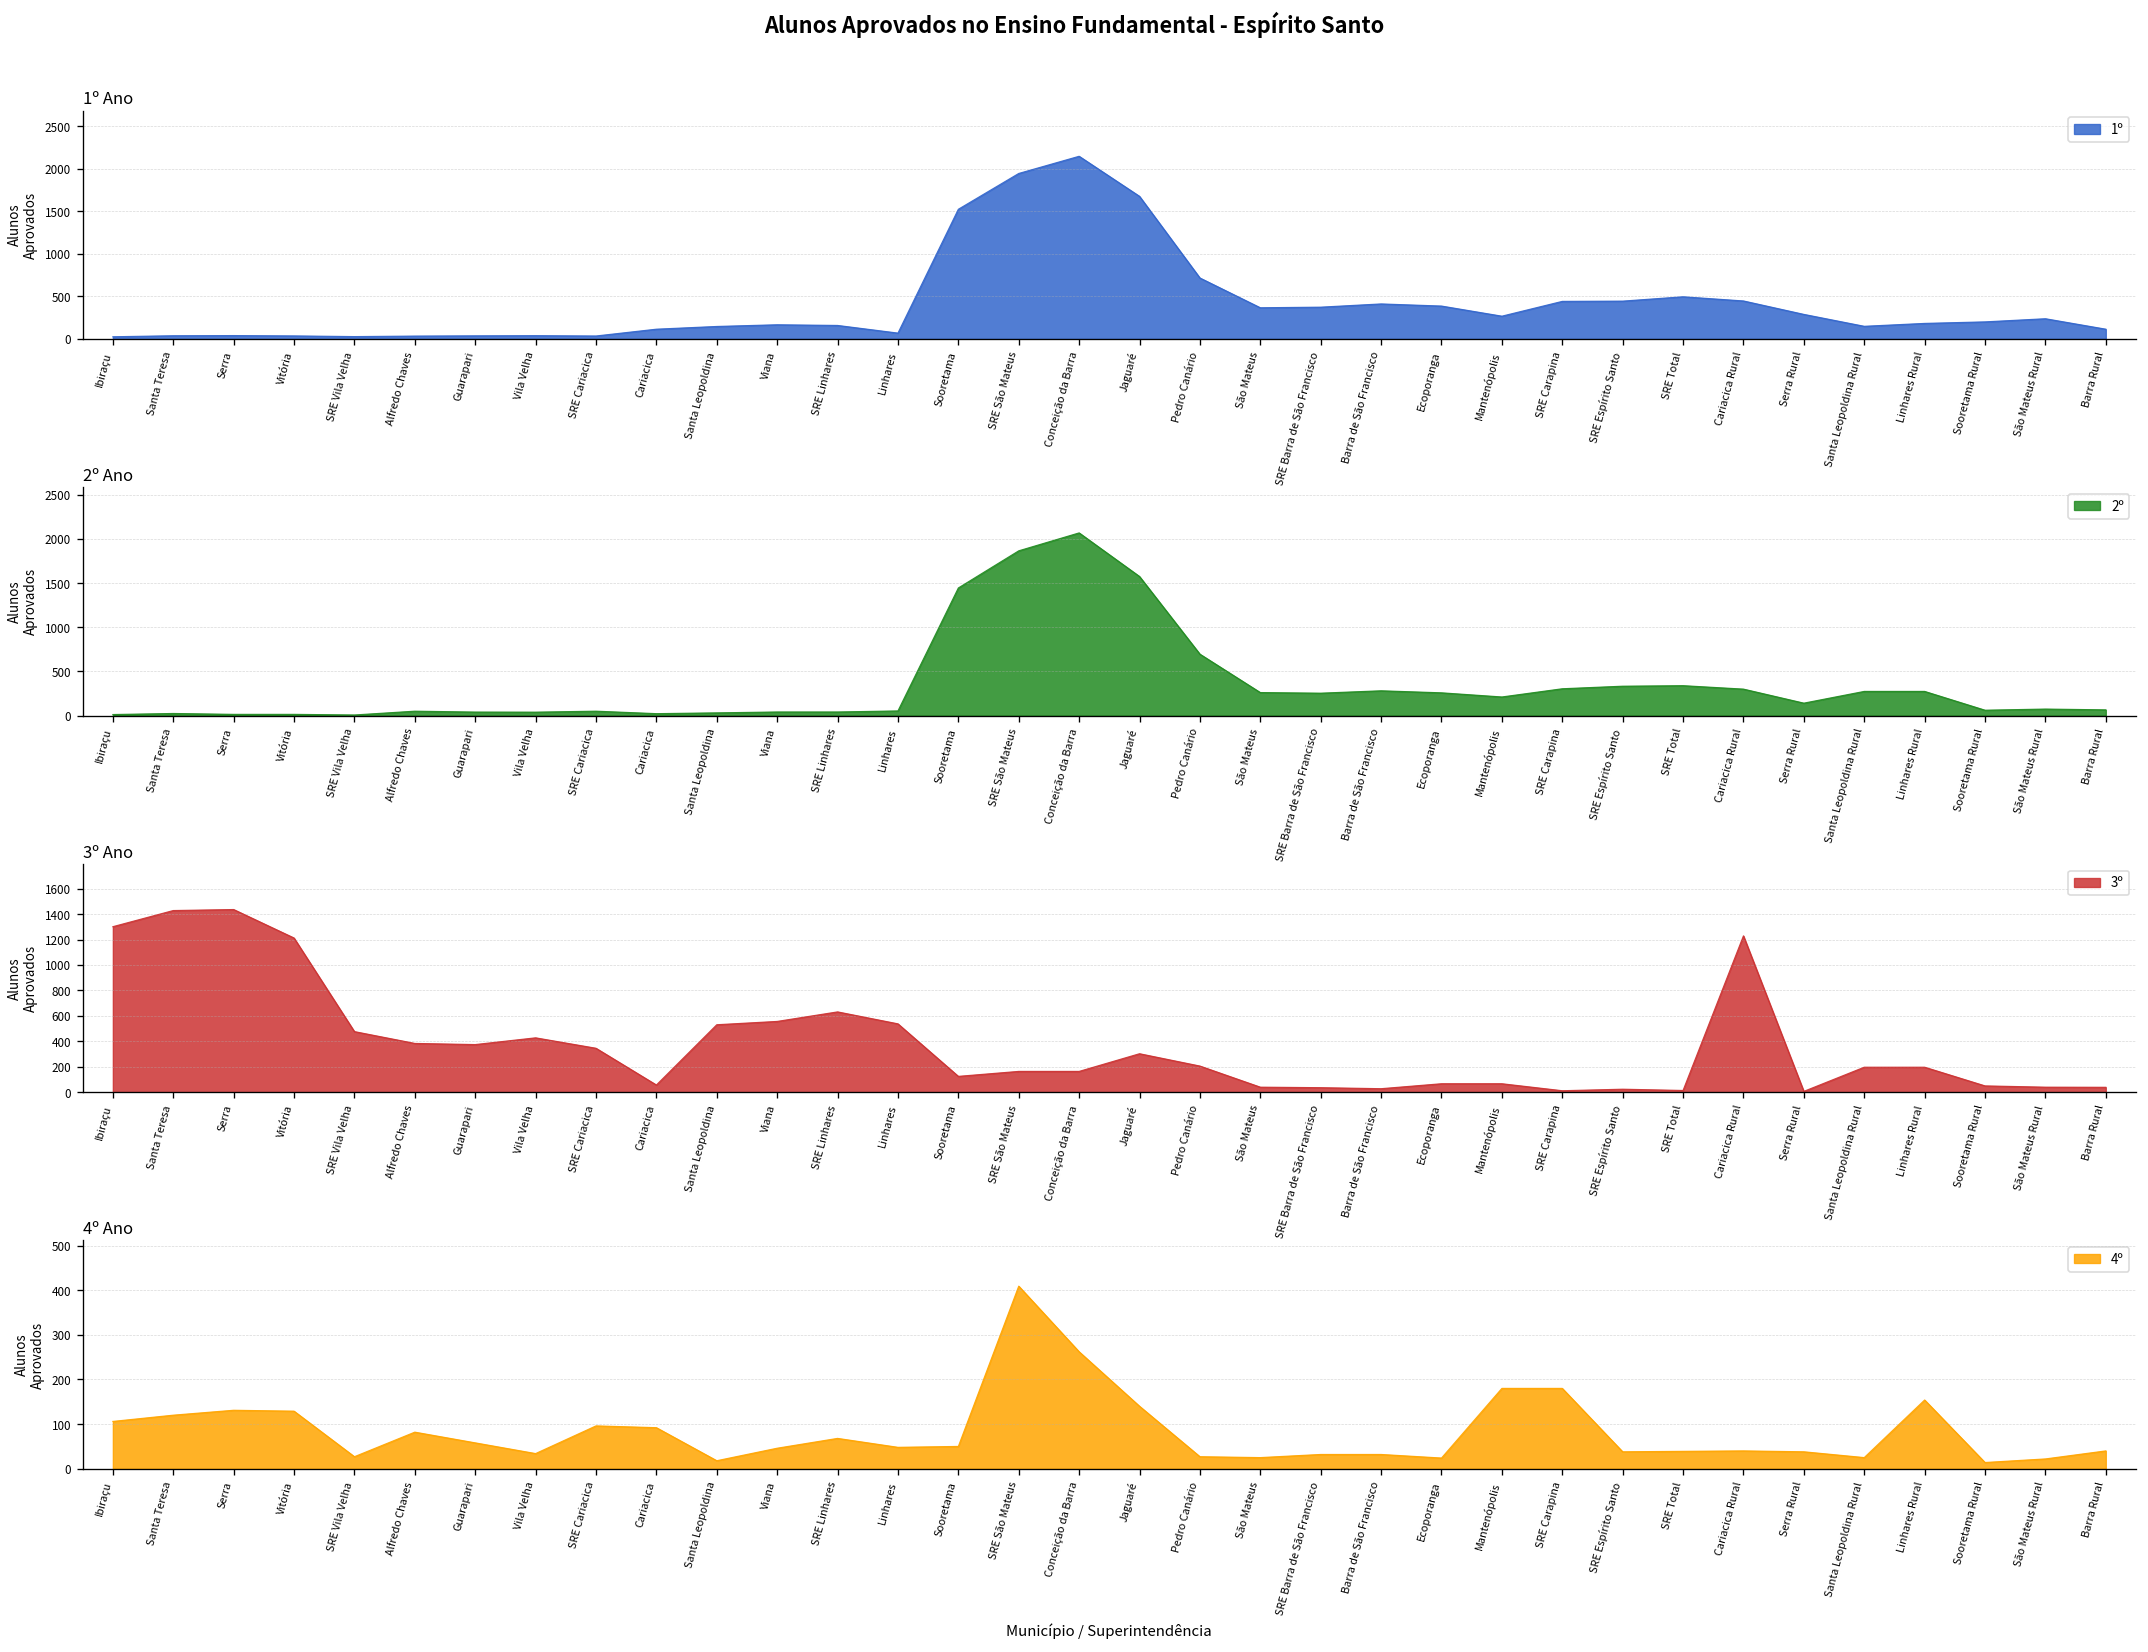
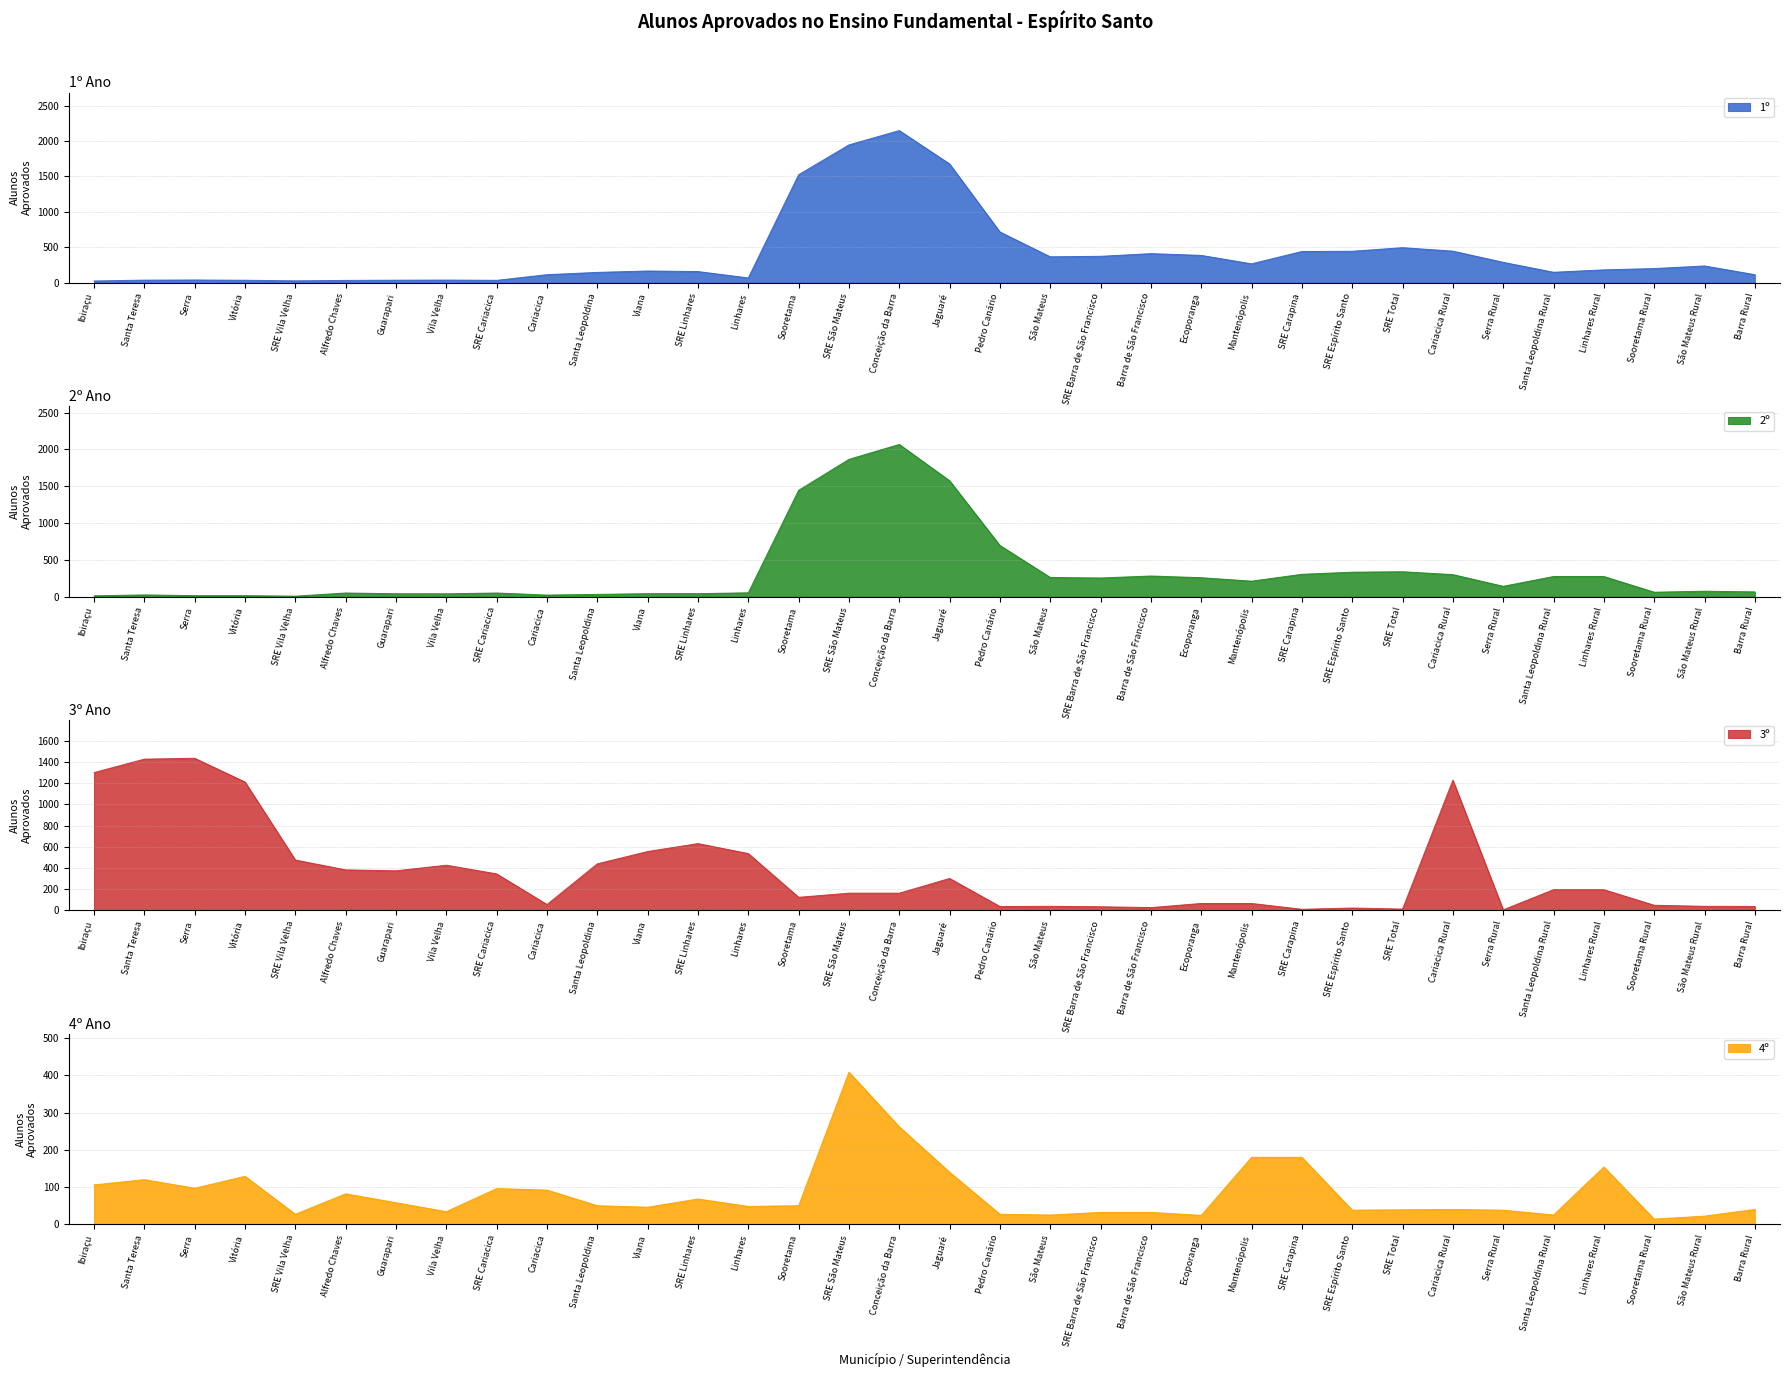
  {
    "1º Ano": {
      "Ibiraçu": 0,
      "Santa Teresa": 0,
      "Serra": 0,
      "Vitória": 0,
      "SRE Vila Velha": 0,
      "Alfredo Chaves": 0,
      "Guarapari": 0,
      "Vila Velha": 0,
      "SRE Cariacica": 0,
      "Cariacica": 100,
      "Santa Leopoldina": 100,
      "Viana": 200,
      "SRE Linhares": 200,
      "Linhares": 100,
      "Sooretama": 1500,
      "SRE São Mateus": 1900,
      "Conceição da Barra": 2100,
      "Jaguaré": 1700,
      "Pedro Canário": 700,
      "São Mateus": 400,
      "SRE Barra de São Francisco": 400,
      "Barra de São Francisco": 400,
      "Ecoporanga": 400,
      "Mantenópolis": 300,
      "SRE Carapina": 400,
      "SRE Espírito Santo": 400,
      "SRE Total": 500,
      "Cariacica Rural": 400,
      "Serra Rural": 300,
      "Santa Leopoldina Rural": 100,
      "Linhares Rural": 200,
      "Sooretama Rural": 200,
      "São Mateus Rural": 200,
      "Barra Rural": 100
    },
    "2º Ano": {
      "Ibiraçu": 0,
      "Santa Teresa": 0,
      "Serra": 0,
      "Vitória": 0,
      "SRE Vila Velha": 0,
      "Alfredo Chaves": 0,
      "Guarapari": 0,
      "Vila Velha": 0,
      "SRE Cariacica": 0,
      "Cariacica": 0,
      "Santa Leopoldina": 0,
      "Viana": 0,
      "SRE Linhares": 0,
      "Linhares": 100,
      "Sooretama": 1400,
      "SRE São Mateus": 1900,
      "Conceição da Barra": 2100,
      "Jaguaré": 1600,
      "Pedro Canário": 700,
      "São Mateus": 300,
      "SRE Barra de São Francisco": 300,
      "Barra de São Francisco": 300,
      "Ecoporanga": 300,
      "Mantenópolis": 200,
      "SRE Carapina": 300,
      "SRE Espírito Santo": 300,
      "SRE Total": 300,
      "Cariacica Rural": 300,
      "Serra Rural": 100,
      "Santa Leopoldina Rural": 300,
      "Linhares Rural": 300,
      "Sooretama Rural": 100,
      "São Mateus Rural": 100,
      "Barra Rural": 100
    },
    "3º Ano": {
      "Ibiraçu": 1300,
      "Santa Teresa": 1430,
      "Serra": 1440,
      "Vitória": 1210,
      "SRE Vila Velha": 480,
      "Alfredo Chaves": 380,
      "Guarapari": 370,
      "Vila Velha": 430,
      "SRE Cariacica": 350,
      "Cariacica": 60,
-     "Santa Leopoldina": 530,
+     "Santa Leopoldina": 440,
      "Viana": 560,
      "SRE Linhares": 630,
      "Linhares": 540,
      "Sooretama": 120,
      "SRE São Mateus": 160,
      "Conceição da Barra": 160,
      "Jaguaré": 300,
-     "Pedro Canário": 210,
+     "Pedro Canário": 40,
      "São Mateus": 40,
      "SRE Barra de São Francisco": 40,
      "Barra de São Francisco": 30,
      "Ecoporanga": 70,
      "Mantenópolis": 70,
      "SRE Carapina": 10,
      "SRE Espírito Santo": 20,
      "SRE Total": 10,
      "Cariacica Rural": 1230,
      "Serra Rural": 10,
      "Santa Leopoldina Rural": 200,
      "Linhares Rural": 200,
      "Sooretama Rural": 50,
      "São Mateus Rural": 40,
      "Barra Rural": 40
    },
    "4º Ano": {
      "Ibiraçu": 110,
      "Santa Teresa": 120,
-     "Serra": 130,
+     "Serra": 100,
      "Vitória": 130,
      "SRE Vila Velha": 30,
      "Alfredo Chaves": 80,
      "Guarapari": 60,
      "Vila Velha": 30,
      "SRE Cariacica": 100,
      "Cariacica": 90,
-     "Santa Leopoldina": 20,
+     "Santa Leopoldina": 50,
      "Viana": 50,
      "SRE Linhares": 70,
      "Linhares": 50,
      "Sooretama": 50,
      "SRE São Mateus": 410,
      "Conceição da Barra": 260,
      "Jaguaré": 140,
      "Pedro Canário": 30,
      "São Mateus": 30,
      "SRE Barra de São Francisco": 30,
      "Barra de São Francisco": 30,
      "Ecoporanga": 20,
      "Mantenópolis": 180,
      "SRE Carapina": 180,
      "SRE Espírito Santo": 40,
      "SRE Total": 40,
      "Cariacica Rural": 40,
      "Serra Rural": 40,
      "Santa Leopoldina Rural": 30,
      "Linhares Rural": 150,
      "Sooretama Rural": 10,
      "São Mateus Rural": 20,
      "Barra Rural": 40
    }
  }
